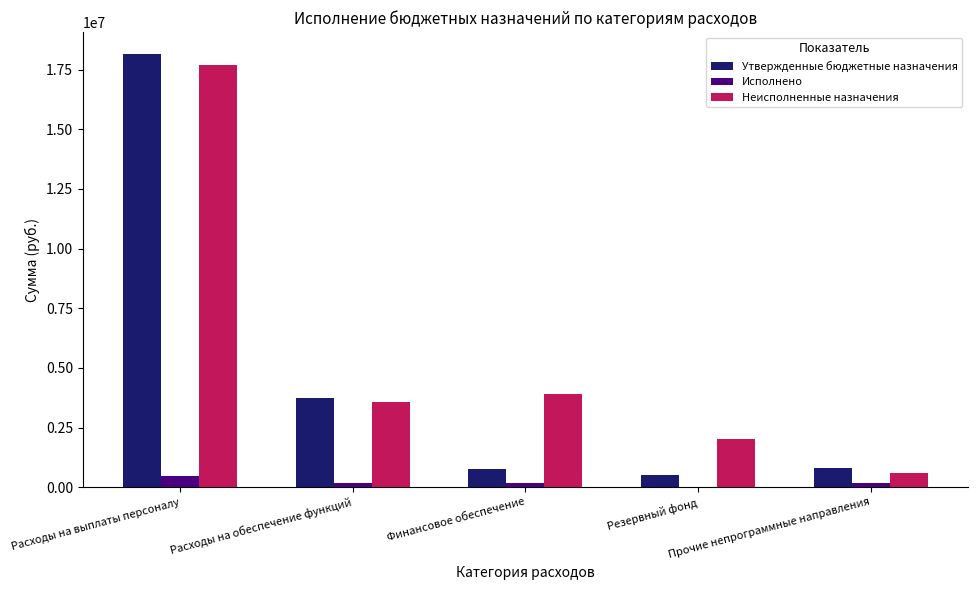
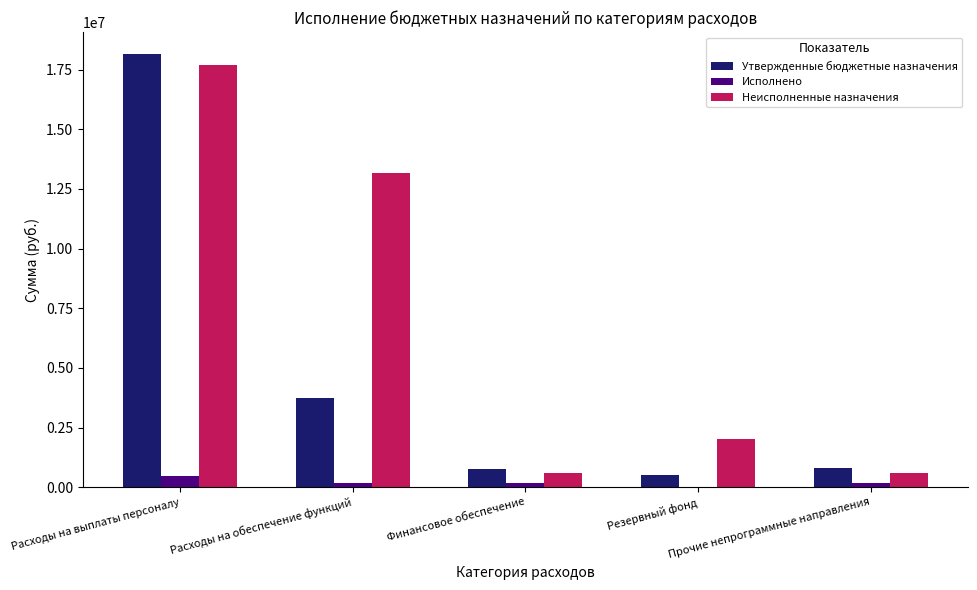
  {
    "Неисполненные назначения": {
      "Расходы на выплаты персоналу": 17700000,
-     "Расходы на обеспечение функций": 3600000,
-     "Финансовое обеспечение": 3900000,
+     "Расходы на обеспечение функций": 13200000,
+     "Финансовое обеспечение": 600000,
      "Резервный фонд": 2000000,
      "Прочие непрограммные направления": 600000
    }
  }
